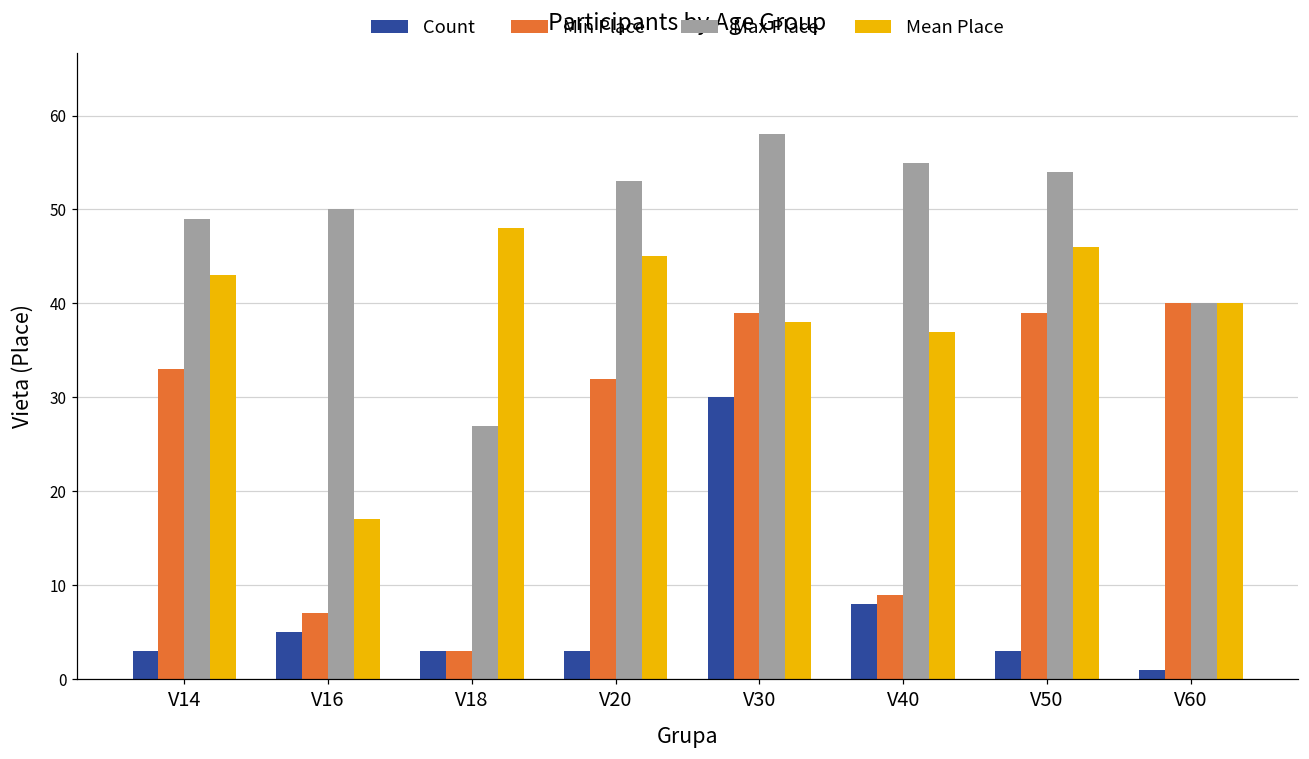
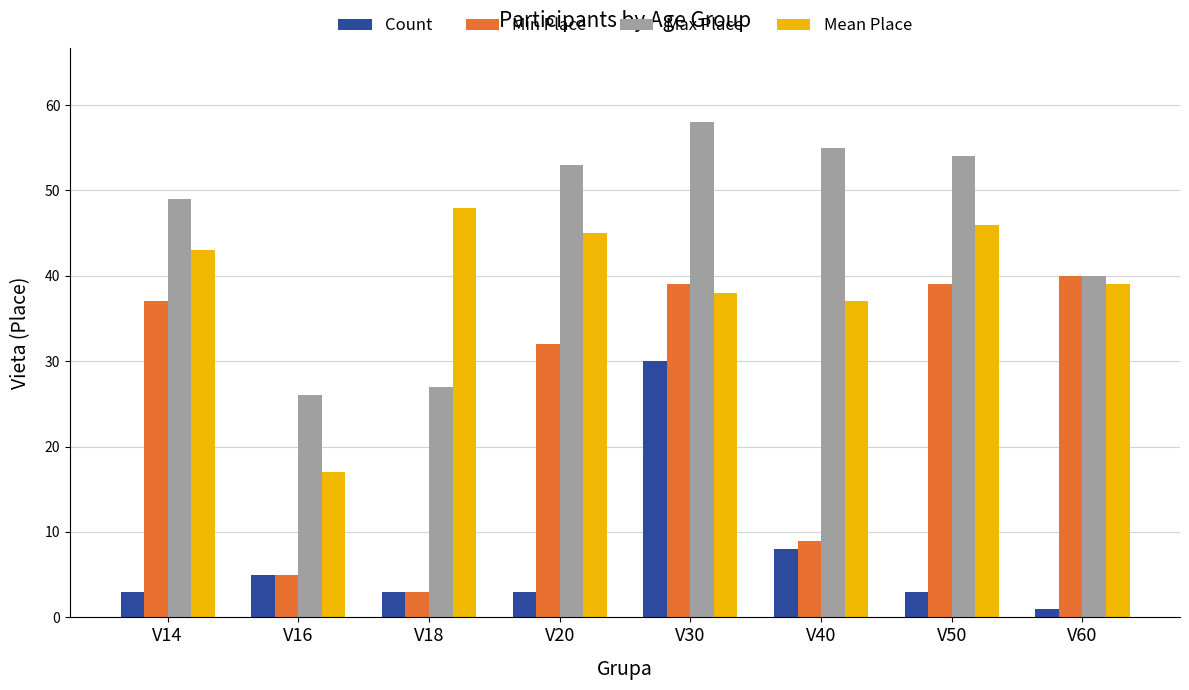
  {
    "Count": {
      "V14": 3,
      "V16": 5,
      "V18": 3,
      "V20": 3,
      "V30": 30,
      "V40": 8,
      "V50": 3,
      "V60": 1
    },
    "Min Place": {
-     "V14": 33,
-     "V16": 7,
+     "V14": 37,
+     "V16": 5,
      "V18": 3,
      "V20": 32,
      "V30": 39,
      "V40": 9,
      "V50": 39,
      "V60": 40
    },
    "Max Place": {
      "V14": 49,
-     "V16": 50,
+     "V16": 26,
      "V18": 27,
      "V20": 53,
      "V30": 58,
      "V40": 55,
      "V50": 54,
      "V60": 40
    },
    "Mean Place": {
      "V14": 43,
      "V16": 17,
      "V18": 48,
      "V20": 45,
      "V30": 38,
      "V40": 37,
      "V50": 46,
-     "V60": 40
+     "V60": 39
    }
  }
